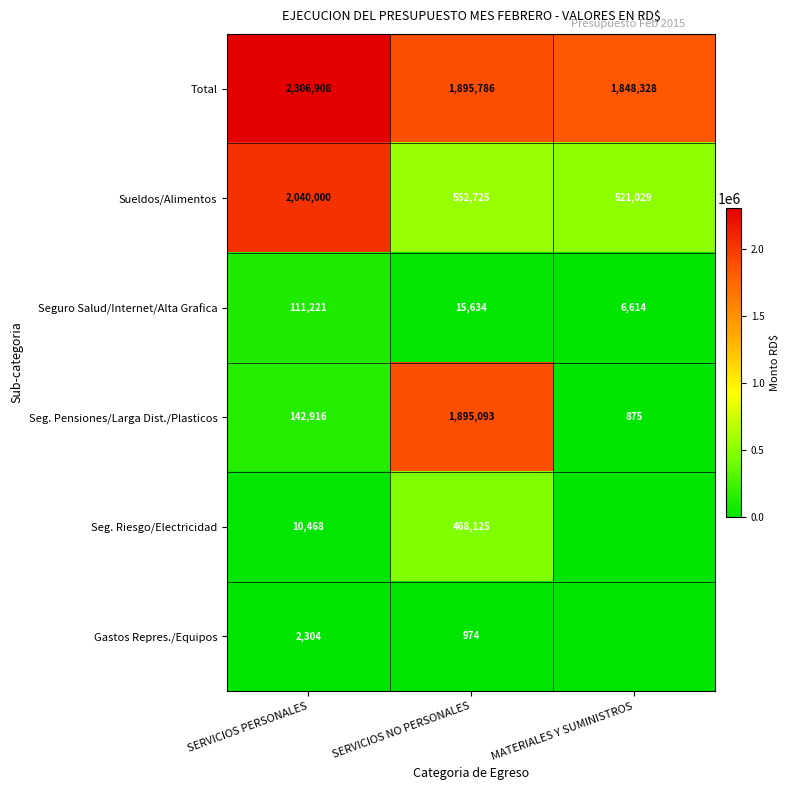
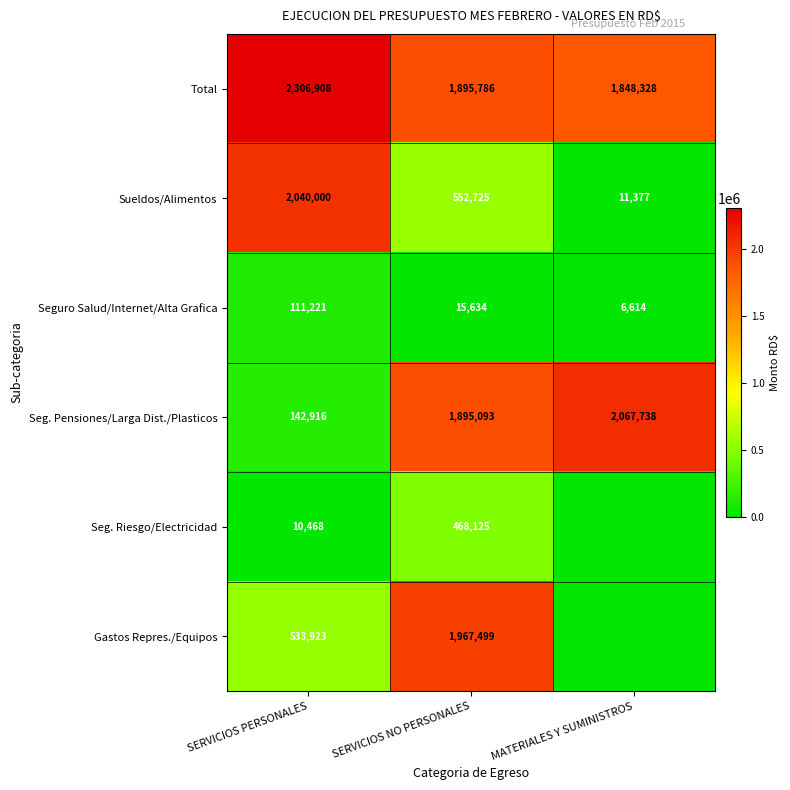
  {
    "Total": {
      "SERVICIOS PERSONALES": "2,306,908",
      "SERVICIOS NO PERSONALES": "1,895,786",
      "MATERIALES Y SUMINISTROS": "1,848,328"
    },
    "Sueldos/Alimentos": {
      "SERVICIOS PERSONALES": "2,040,000",
      "SERVICIOS NO PERSONALES": "552,725",
-     "MATERIALES Y SUMINISTROS": "521,029"
+     "MATERIALES Y SUMINISTROS": "11,377"
    },
    "Seguro Salud/Internet/Alta Grafica": {
      "SERVICIOS PERSONALES": "111,221",
      "SERVICIOS NO PERSONALES": "15,634",
      "MATERIALES Y SUMINISTROS": "6,614"
    },
    "Seg. Pensiones/Larga Dist./Plasticos": {
      "SERVICIOS PERSONALES": "142,916",
      "SERVICIOS NO PERSONALES": "1,895,093",
-     "MATERIALES Y SUMINISTROS": "875"
+     "MATERIALES Y SUMINISTROS": "2,067,738"
    },
    "Seg. Riesgo/Electricidad": {
      "SERVICIOS PERSONALES": "10,468",
      "SERVICIOS NO PERSONALES": "468,125"
    },
    "Gastos Repres./Equipos": {
-     "SERVICIOS PERSONALES": "2,304",
-     "SERVICIOS NO PERSONALES": "974"
+     "SERVICIOS PERSONALES": "533,923",
+     "SERVICIOS NO PERSONALES": "1,967,499"
    }
  }
